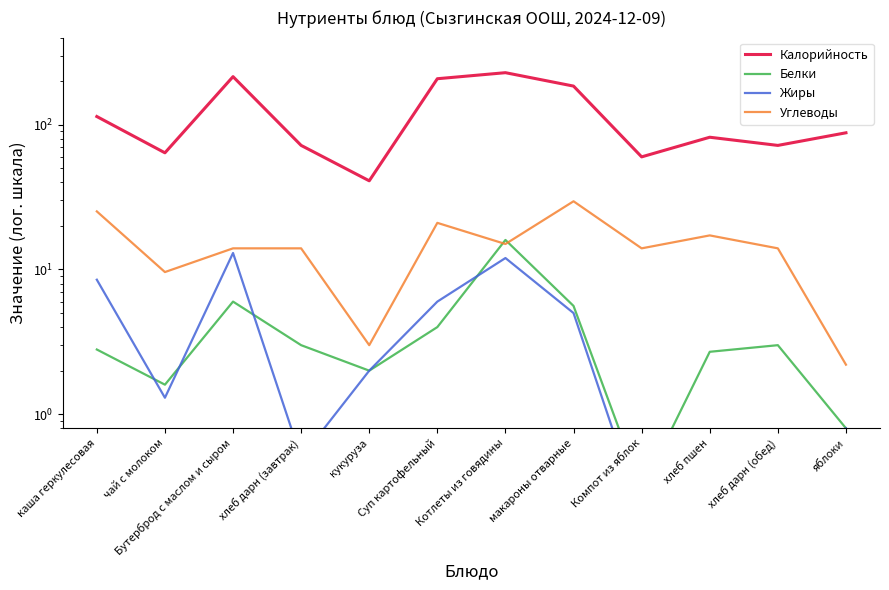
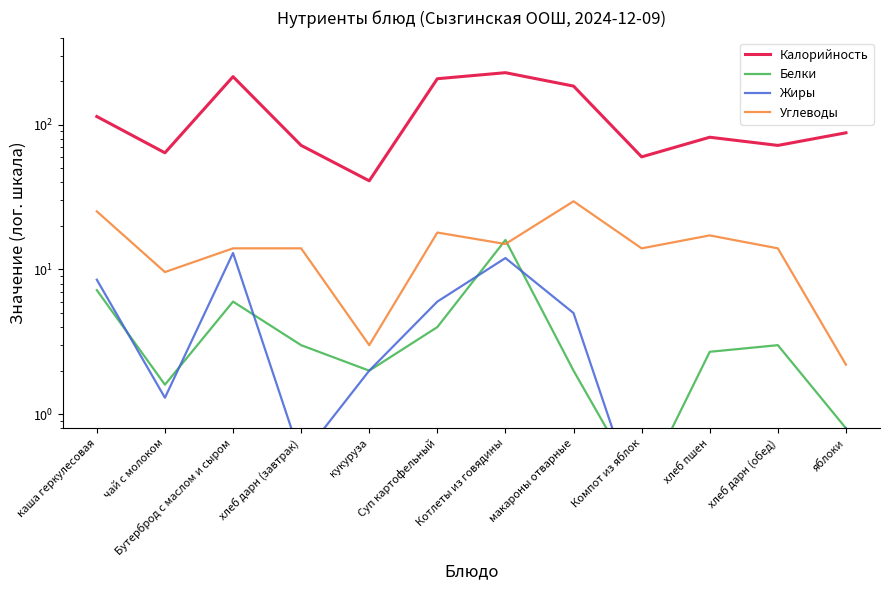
  {
    "Калорийность": {
      "каша геркулесовая": 110,
      "чай с молоком": 60,
      "Бутерброд с маслом и сыром": 220,
      "хлеб дарн (завтрак)": 70,
      "кукуруза": 41,
      "Суп картофельный": 210,
      "Котлеты из говядины": 230,
      "макароны отварные": 190,
      "Компот из яблок": 60,
      "хлеб пшен": 80,
      "хлеб дарн (обед)": 70,
      "яблоки": 90
    },
    "Белки": {
-     "каша геркулесовая": 2.8,
+     "каша геркулесовая": 7,
      "чай с молоком": 1.6,
      "Бутерброд с маслом и сыром": 6.0,
      "хлеб дарн (завтрак)": 3.0,
      "Суп картофельный": 4.0,
      "Котлеты из говядины": 16,
-     "макароны отварные": 5.6,
+     "макароны отварные": 2.0,
      "хлеб пшен": 2.7,
      "хлеб дарн (обед)": 3.0
    },
    "Жиры": {
      "каша геркулесовая": 9,
      "чай с молоком": 1.3,
      "Бутерброд с маслом и сыром": 13,
      "Суп картофельный": 6.0,
      "Котлеты из говядины": 12,
      "макароны отварные": 5.0
    },
    "Углеводы": {
      "каша геркулесовая": 25,
      "чай с молоком": 10,
      "Бутерброд с маслом и сыром": 14,
      "хлеб дарн (завтрак)": 14,
      "кукуруза": 3,
-     "Суп картофельный": 21,
+     "Суп картофельный": 18,
      "Котлеты из говядины": 15,
      "макароны отварные": 30,
      "Компот из яблок": 14,
      "хлеб пшен": 17,
      "хлеб дарн (обед)": 14,
      "яблоки": 2.2
    }
  }
